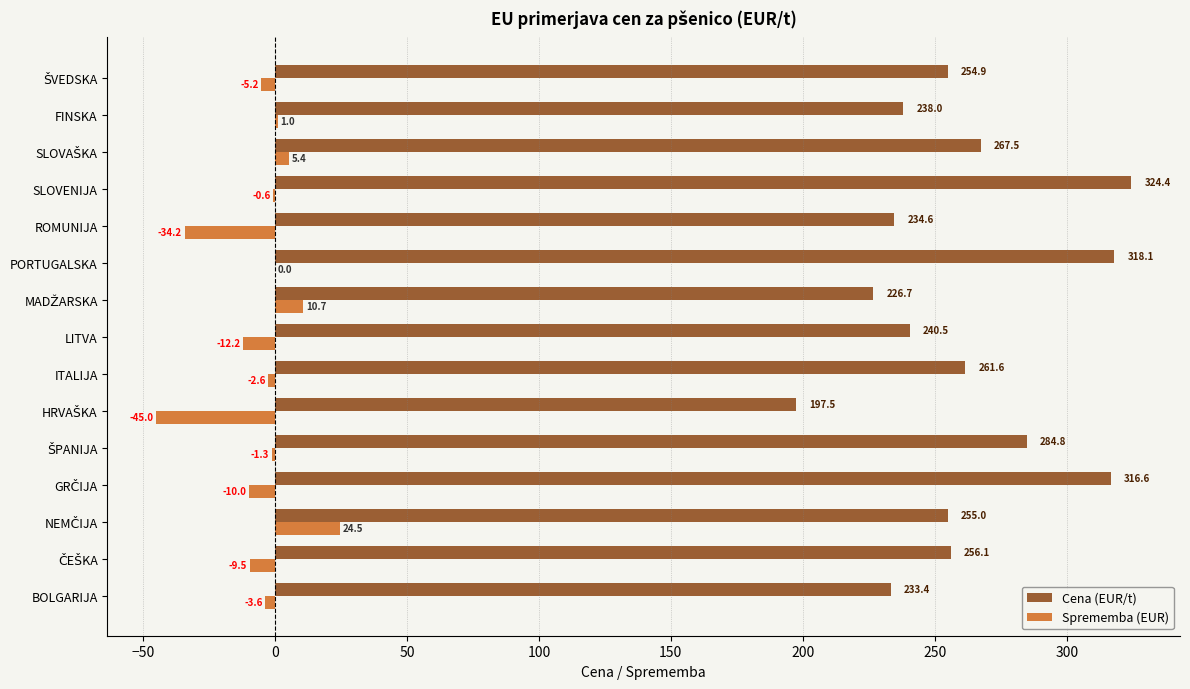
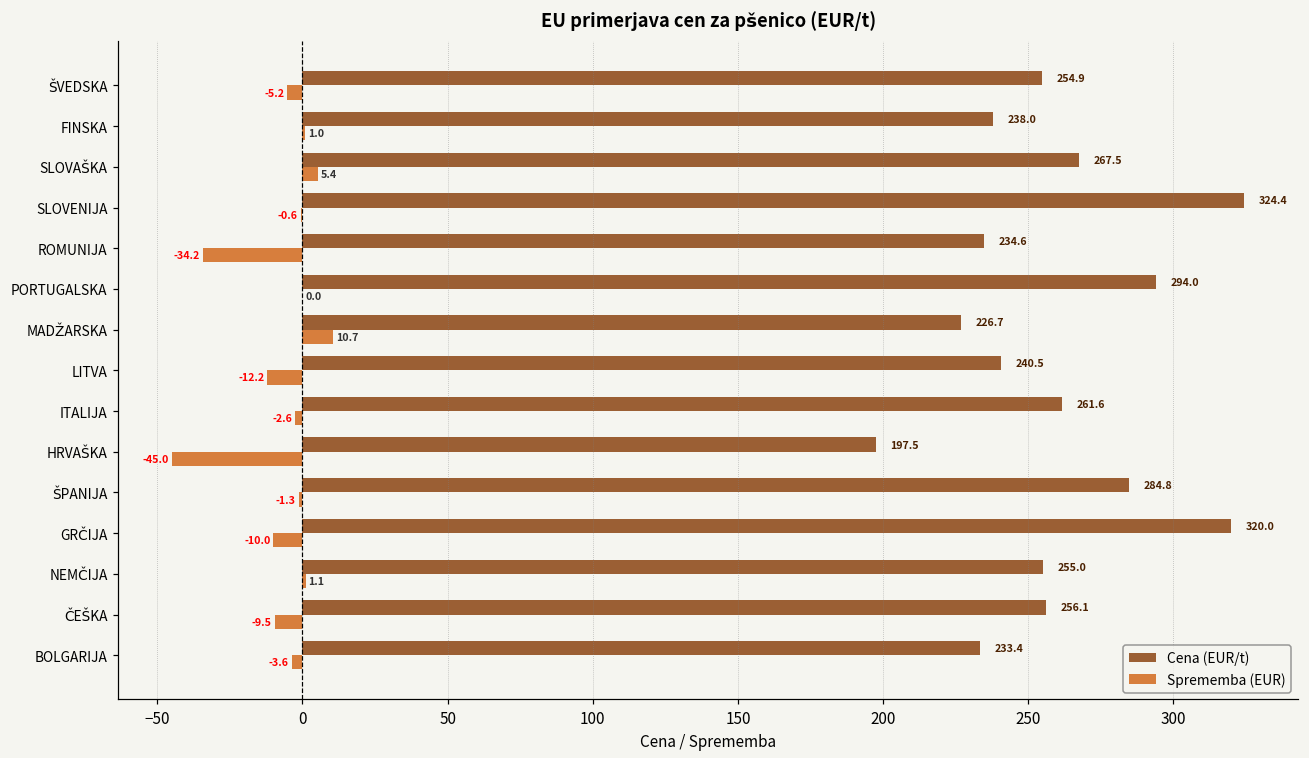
  {
    "Cena (EUR/t)": {
      "ŠVEDSKA": 254.9,
      "FINSKA": 238.0,
      "SLOVAŠKA": 267.5,
      "SLOVENIJA": 324.4,
      "ROMUNIJA": 234.6,
-     "PORTUGALSKA": 318.1,
+     "PORTUGALSKA": 294.0,
      "MADŽARSKA": 226.7,
      "LITVA": 240.5,
      "ITALIJA": 261.6,
      "HRVAŠKA": 197.5,
      "ŠPANIJA": 284.8,
-     "GRČIJA": 316.6,
+     "GRČIJA": 320.0,
      "NEMČIJA": 255.0,
      "ČEŠKA": 256.1,
      "BOLGARIJA": 233.4
    },
    "Sprememba (EUR)": {
      "ŠVEDSKA": -5.2,
      "FINSKA": 1.0,
      "SLOVAŠKA": 5.4,
      "SLOVENIJA": -0.6,
      "ROMUNIJA": -34.2,
      "PORTUGALSKA": 0.0,
      "MADŽARSKA": 10.7,
      "LITVA": -12.2,
      "ITALIJA": -2.6,
      "HRVAŠKA": -45.0,
      "ŠPANIJA": -1.3,
      "GRČIJA": -10.0,
-     "NEMČIJA": 24.5,
+     "NEMČIJA": 1.1,
      "ČEŠKA": -9.5,
      "BOLGARIJA": -3.6
    }
  }
